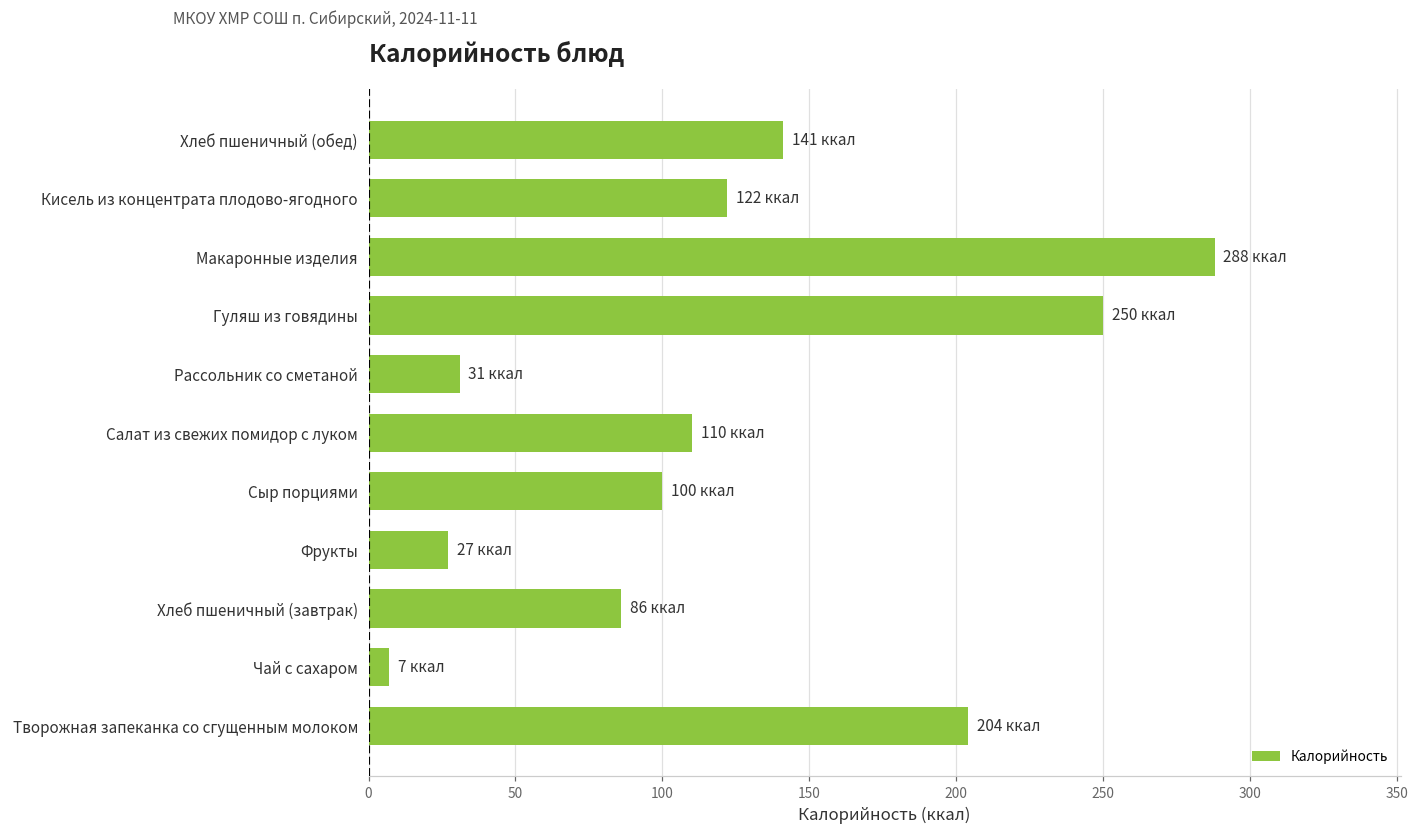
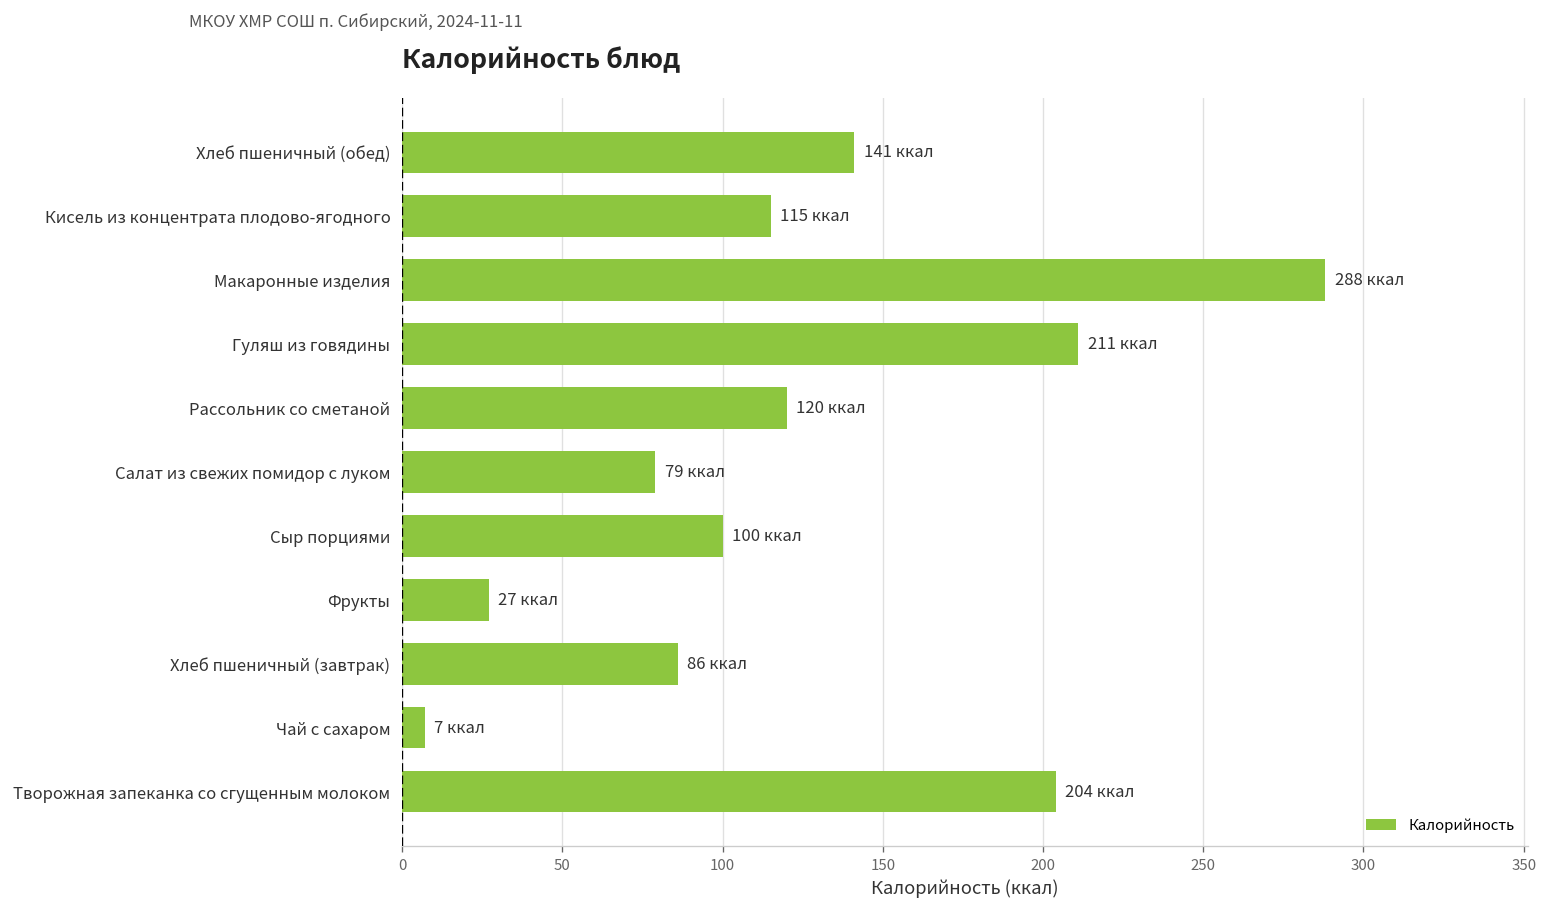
  {
    "Хлеб пшеничный (обед)": 141,
-   "Кисель из концентрата плодово-ягодного": 122,
+   "Кисель из концентрата плодово-ягодного": 115,
    "Макаронные изделия": 288,
-   "Гуляш из говядины": 250,
-   "Рассольник со сметаной": 31,
-   "Салат из свежих помидор с луком": 110,
+   "Гуляш из говядины": 211,
+   "Рассольник со сметаной": 120,
+   "Салат из свежих помидор с луком": 79,
    "Сыр порциями": 100,
    "Фрукты": 27,
    "Хлеб пшеничный (завтрак)": 86,
    "Чай с сахаром": 7,
    "Творожная запеканка со сгущенным молоком": 204
  }
